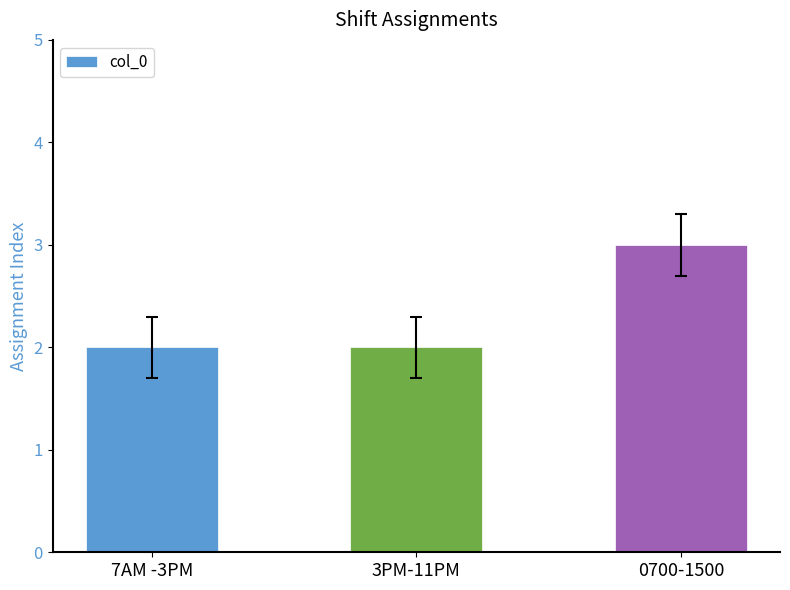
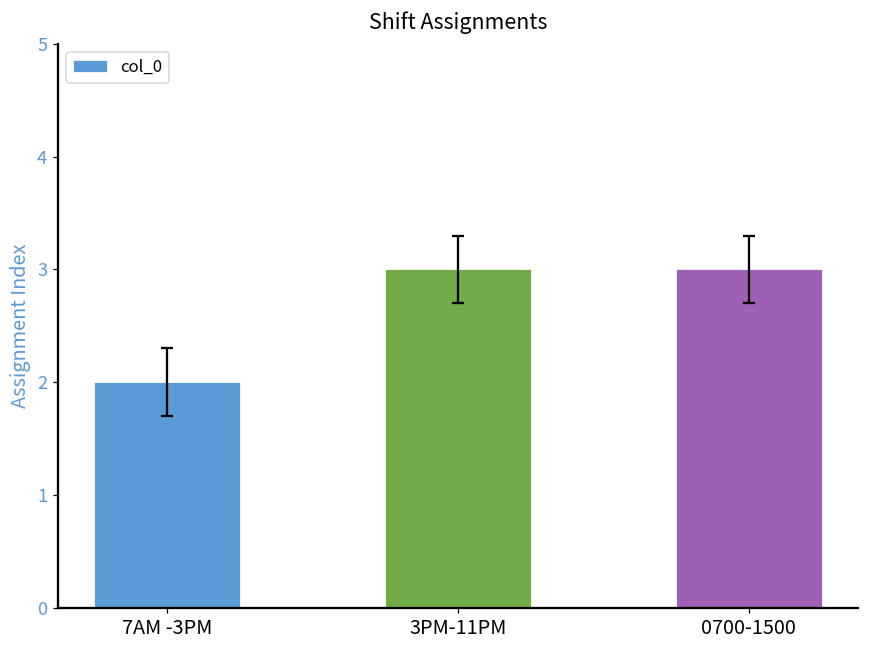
  {
    "col_0": {
      "7AM -3PM": 2,
-     "3PM-11PM": 2,
+     "3PM-11PM": 3,
      "0700-1500": 3
    }
  }
